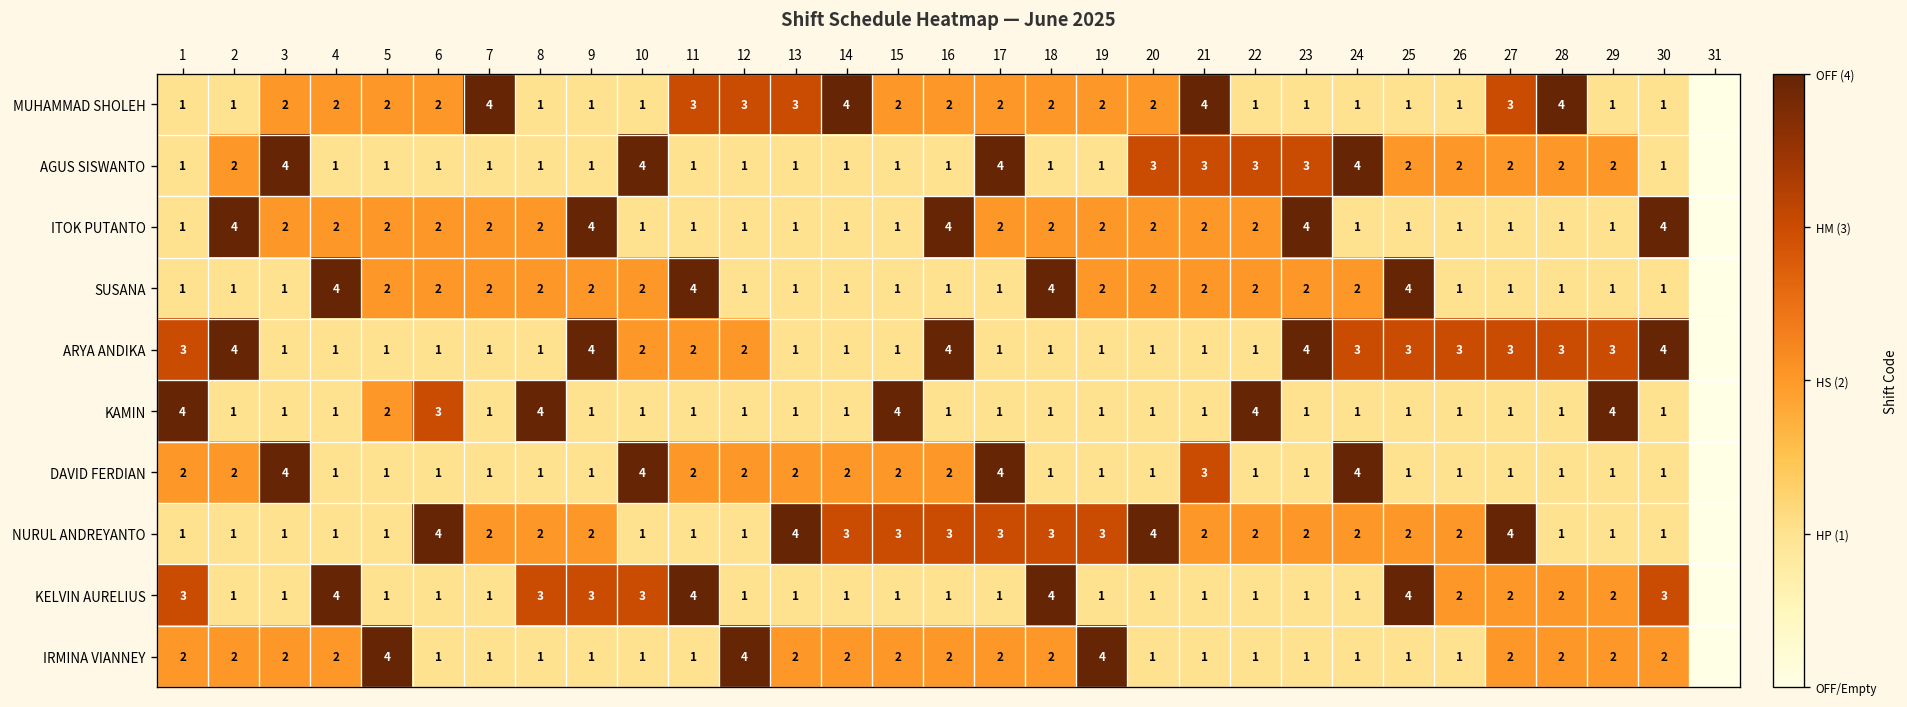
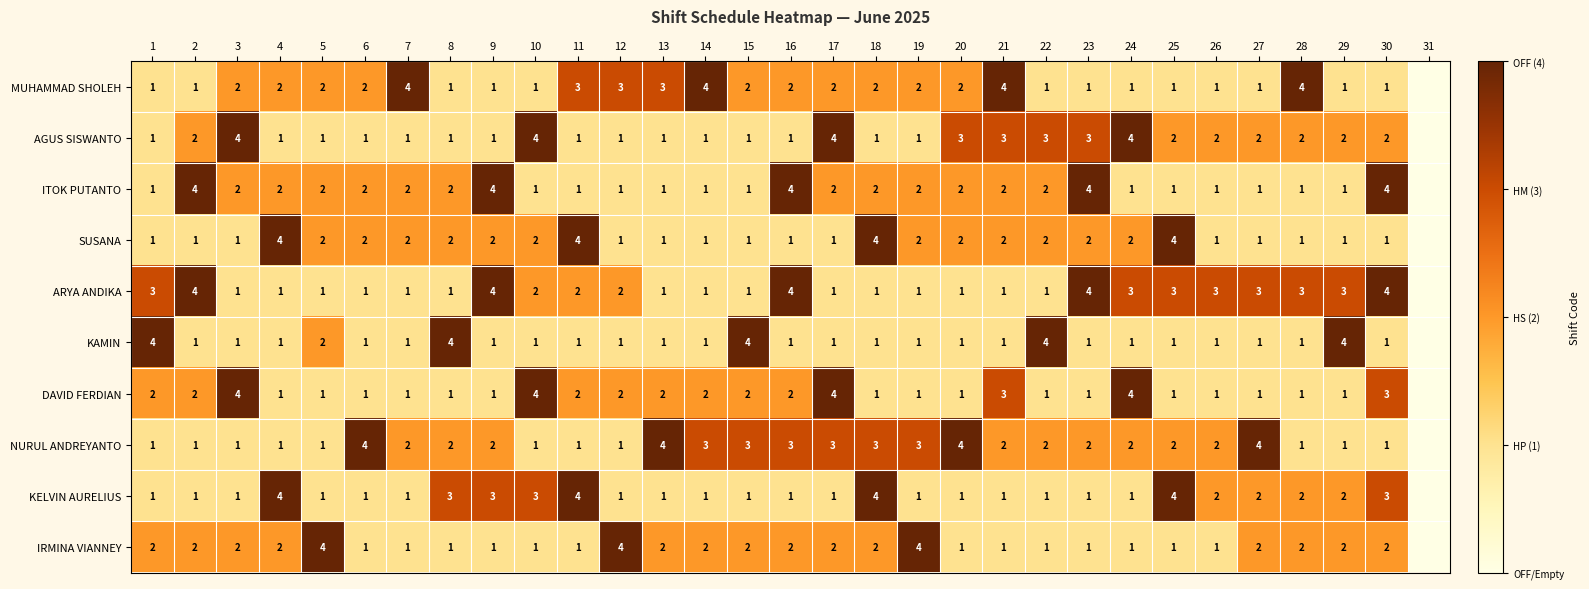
  {
    "MUHAMMAD SHOLEH": {
      "1": 1,
      "2": 1,
      "3": 2,
      "4": 2,
      "5": 2,
      "6": 2,
      "7": 4,
      "8": 1,
      "9": 1,
      "10": 1,
      "11": 3,
      "12": 3,
      "13": 3,
      "14": 4,
      "15": 2,
      "16": 2,
      "17": 2,
      "18": 2,
      "19": 2,
      "20": 2,
      "21": 4,
      "22": 1,
      "23": 1,
      "24": 1,
      "25": 1,
      "26": 1,
-     "27": 3,
+     "27": 1,
      "28": 4,
      "29": 1,
      "30": 1
    },
    "AGUS SISWANTO": {
      "1": 1,
      "2": 2,
      "3": 4,
      "4": 1,
      "5": 1,
      "6": 1,
      "7": 1,
      "8": 1,
      "9": 1,
      "10": 4,
      "11": 1,
      "12": 1,
      "13": 1,
      "14": 1,
      "15": 1,
      "16": 1,
      "17": 4,
      "18": 1,
      "19": 1,
      "20": 3,
      "21": 3,
      "22": 3,
      "23": 3,
      "24": 4,
      "25": 2,
      "26": 2,
      "27": 2,
      "28": 2,
      "29": 2,
-     "30": 1
+     "30": 2
    },
    "KAMIN": {
      "1": 4,
      "2": 1,
      "3": 1,
      "4": 1,
      "5": 2,
-     "6": 3,
+     "6": 1,
      "7": 1,
      "8": 4,
      "9": 1,
      "10": 1,
      "11": 1,
      "12": 1,
      "13": 1,
      "14": 1,
      "15": 4,
      "16": 1,
      "17": 1,
      "18": 1,
      "19": 1,
      "20": 1,
      "21": 1,
      "22": 4,
      "23": 1,
      "24": 1,
      "25": 1,
      "26": 1,
      "27": 1,
      "28": 1,
      "29": 4,
      "30": 1
    },
    "DAVID FERDIAN": {
      "1": 2,
      "2": 2,
      "3": 4,
      "4": 1,
      "5": 1,
      "6": 1,
      "7": 1,
      "8": 1,
      "9": 1,
      "10": 4,
      "11": 2,
      "12": 2,
      "13": 2,
      "14": 2,
      "15": 2,
      "16": 2,
      "17": 4,
      "18": 1,
      "19": 1,
      "20": 1,
      "21": 3,
      "22": 1,
      "23": 1,
      "24": 4,
      "25": 1,
      "26": 1,
      "27": 1,
      "28": 1,
      "29": 1,
-     "30": 1
+     "30": 3
    },
    "KELVIN AURELIUS": {
-     "1": 3,
+     "1": 1,
      "2": 1,
      "3": 1,
      "4": 4,
      "5": 1,
      "6": 1,
      "7": 1,
      "8": 3,
      "9": 3,
      "10": 3,
      "11": 4,
      "12": 1,
      "13": 1,
      "14": 1,
      "15": 1,
      "16": 1,
      "17": 1,
      "18": 4,
      "19": 1,
      "20": 1,
      "21": 1,
      "22": 1,
      "23": 1,
      "24": 1,
      "25": 4,
      "26": 2,
      "27": 2,
      "28": 2,
      "29": 2,
      "30": 3
    }
  }
